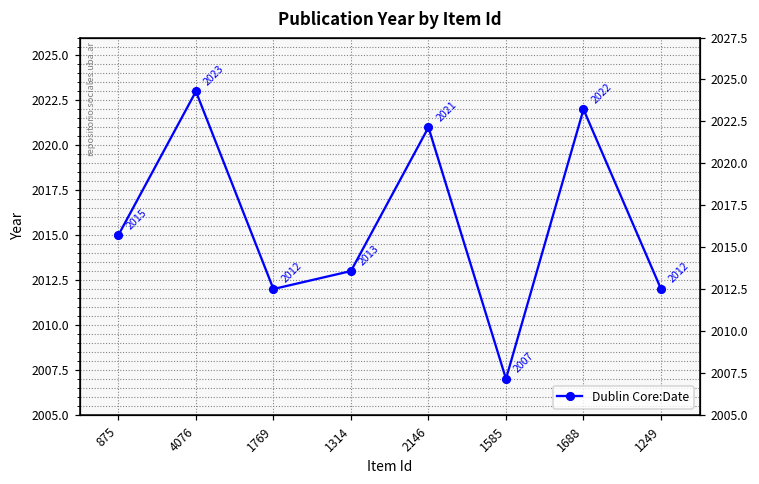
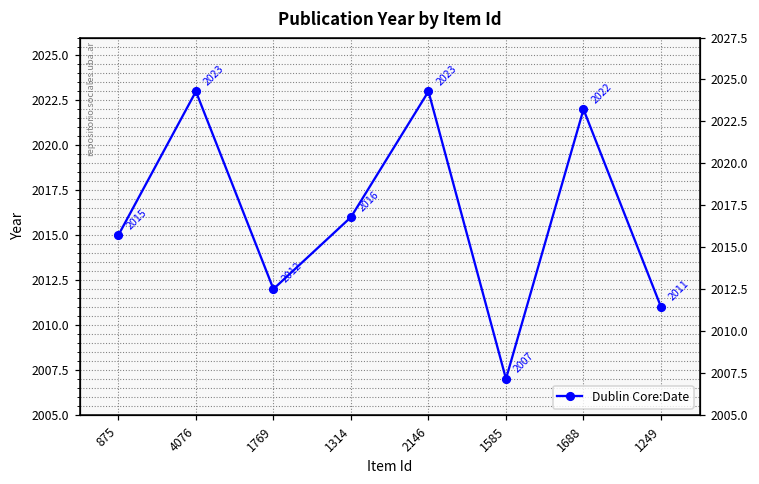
  {
    "875": 2015,
    "4076": 2023,
    "1769": 2012,
-   "1314": 2013,
-   "2146": 2021,
+   "1314": 2016,
+   "2146": 2023,
    "1585": 2007,
    "1688": 2022,
-   "1249": 2012
+   "1249": 2011
  }
